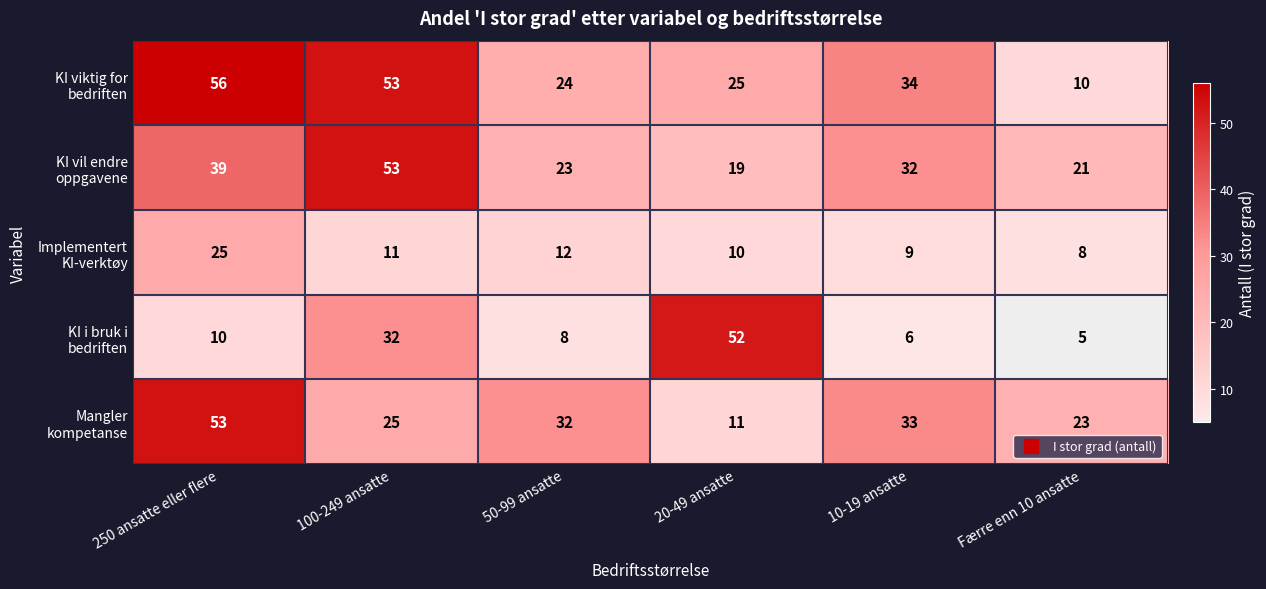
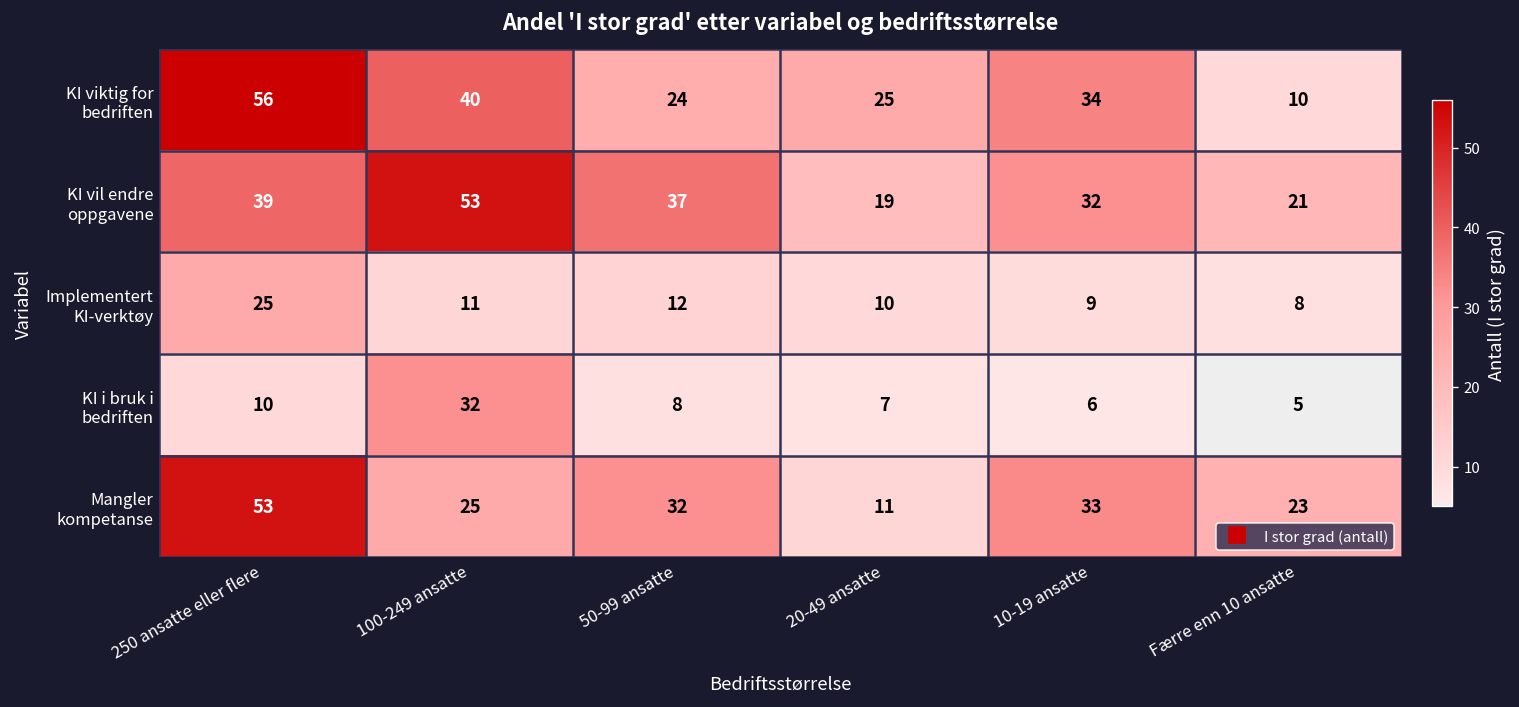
  {
    "KI viktig for bedriften": {
      "250 ansatte eller flere": 56,
-     "100-249 ansatte": 53,
+     "100-249 ansatte": 40,
      "50-99 ansatte": 24,
      "20-49 ansatte": 25,
      "10-19 ansatte": 34,
      "Færre enn 10 ansatte": 10
    },
    "KI vil endre oppgavene": {
      "250 ansatte eller flere": 39,
      "100-249 ansatte": 53,
-     "50-99 ansatte": 23,
+     "50-99 ansatte": 37,
      "20-49 ansatte": 19,
      "10-19 ansatte": 32,
      "Færre enn 10 ansatte": 21
    },
    "Implementert KI-verktøy": {
      "250 ansatte eller flere": 25,
      "100-249 ansatte": 11,
      "50-99 ansatte": 12,
      "20-49 ansatte": 10,
      "10-19 ansatte": 9,
      "Færre enn 10 ansatte": 8
    },
    "KI i bruk i bedriften": {
      "250 ansatte eller flere": 10,
      "100-249 ansatte": 32,
      "50-99 ansatte": 8,
-     "20-49 ansatte": 52,
+     "20-49 ansatte": 7,
      "10-19 ansatte": 6,
      "Færre enn 10 ansatte": 5
    },
    "Mangler kompetanse": {
      "250 ansatte eller flere": 53,
      "100-249 ansatte": 25,
      "50-99 ansatte": 32,
      "20-49 ansatte": 11,
      "10-19 ansatte": 33,
      "Færre enn 10 ansatte": 23
    }
  }
